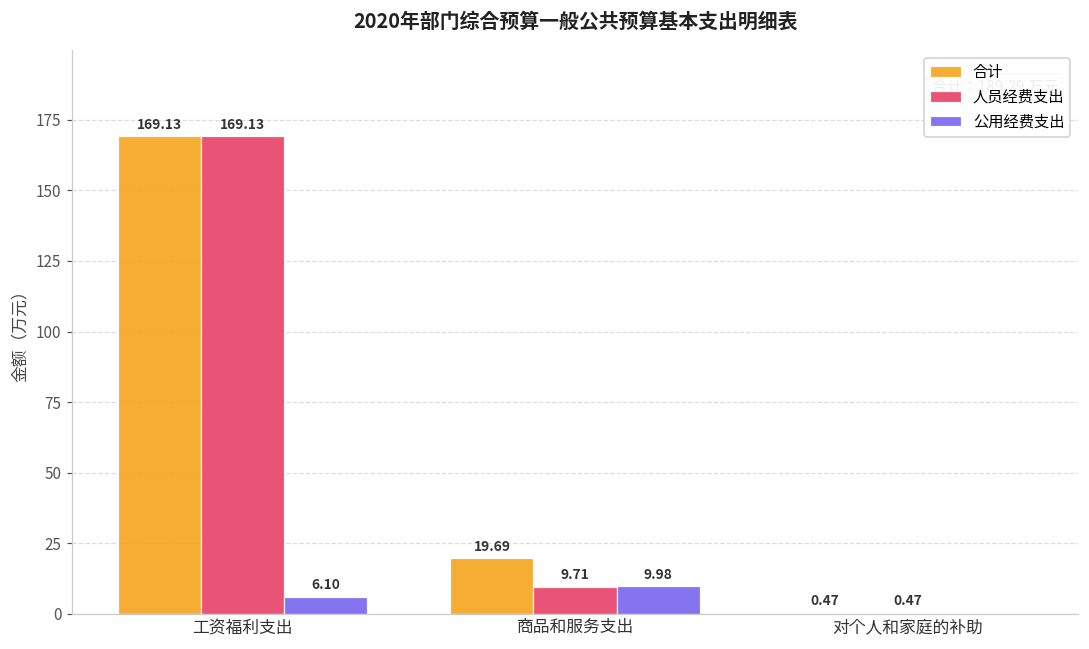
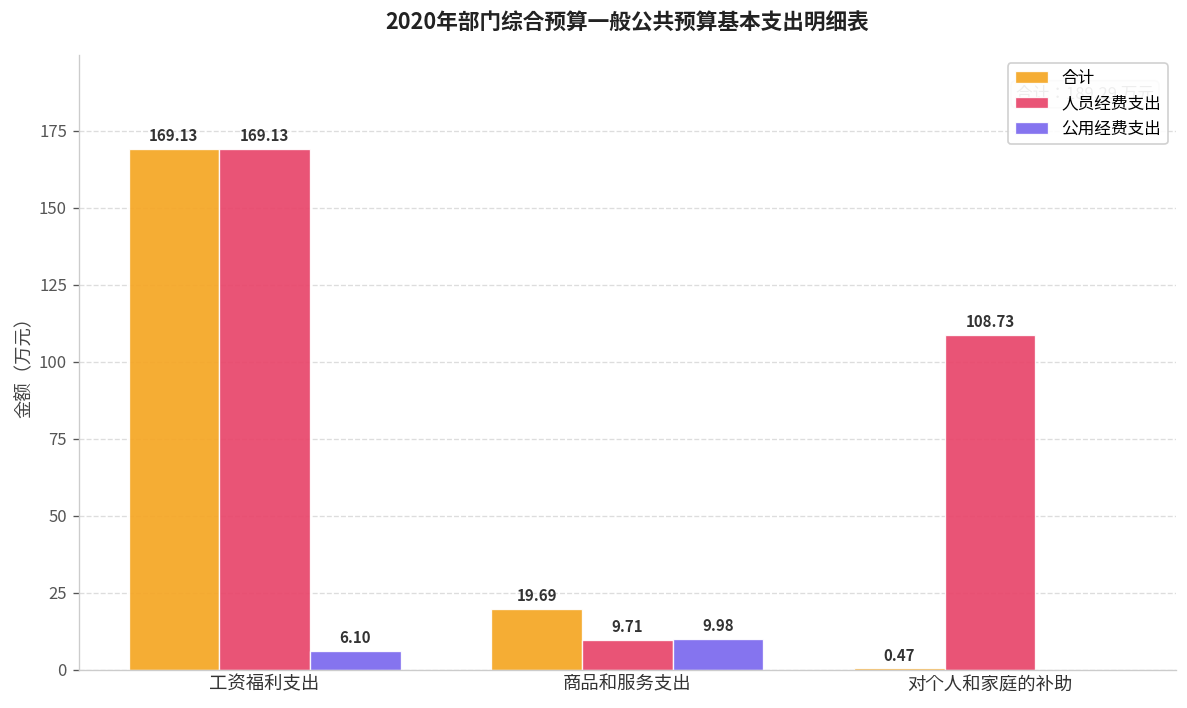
  {
    "合计": {
      "工资福利支出": 169.13,
      "商品和服务支出": 19.69,
      "对个人和家庭的补助": 0.47
    },
    "人员经费支出": {
      "工资福利支出": 169.13,
      "商品和服务支出": 9.71,
-     "对个人和家庭的补助": 0.47
+     "对个人和家庭的补助": 108.73
    },
    "公用经费支出": {
      "工资福利支出": 6.10,
      "商品和服务支出": 9.98
    }
  }
